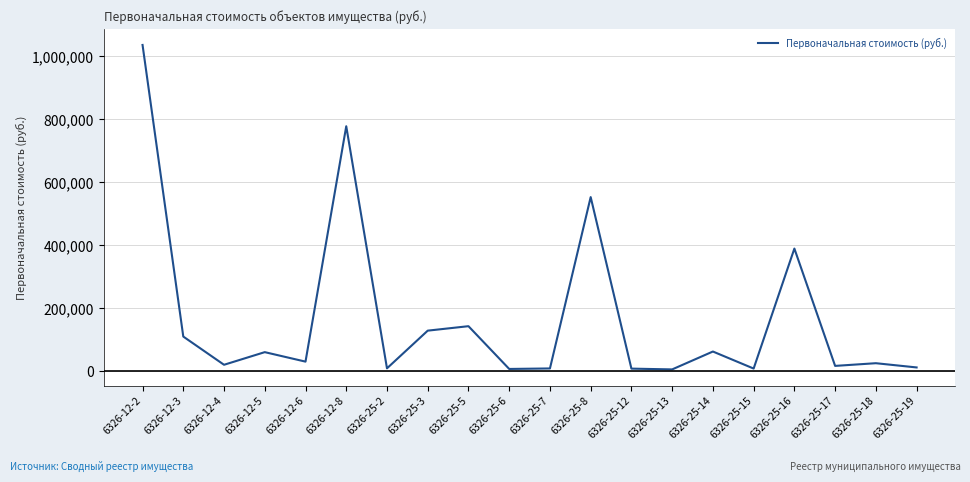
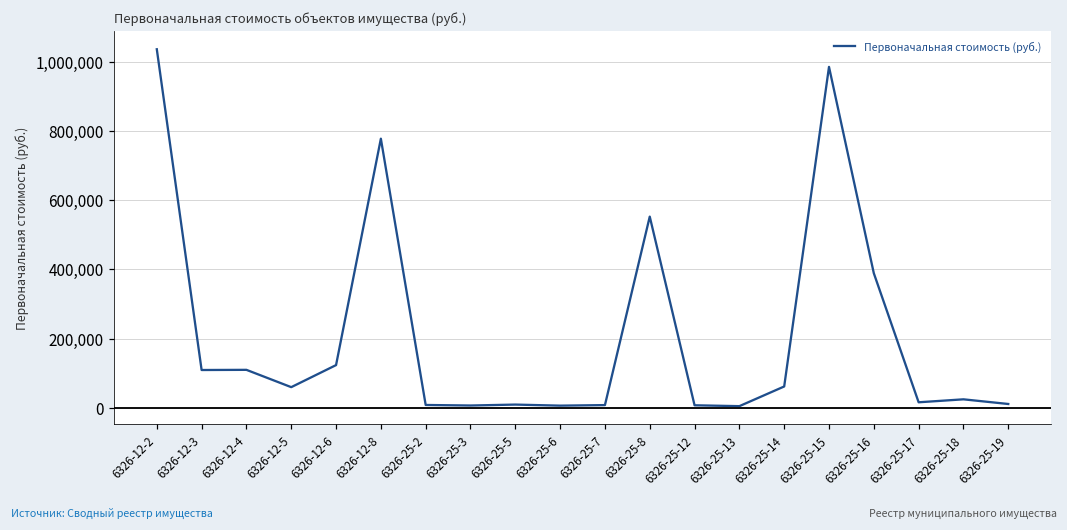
  {
    "6326-12-2": "1,040,000",
    "6326-12-3": "110,000",
-   "6326-12-4": "20,000",
+   "6326-12-4": "110,000",
    "6326-12-5": "60,000",
-   "6326-12-6": "30,000",
+   "6326-12-6": "120,000",
    "6326-12-8": "780,000",
    "6326-25-2": "10,000",
-   "6326-25-3": "130,000",
-   "6326-25-5": "140,000",
+   "6326-25-3": "10,000",
+   "6326-25-5": "10,000",
    "6326-25-6": "10,000",
    "6326-25-7": "10,000",
    "6326-25-8": "550,000",
    "6326-25-12": "10,000",
    "6326-25-13": "10,000",
    "6326-25-14": "60,000",
-   "6326-25-15": "10,000",
+   "6326-25-15": "980,000",
    "6326-25-16": "390,000",
    "6326-25-17": "20,000",
    "6326-25-18": "30,000",
    "6326-25-19": "10,000"
  }
